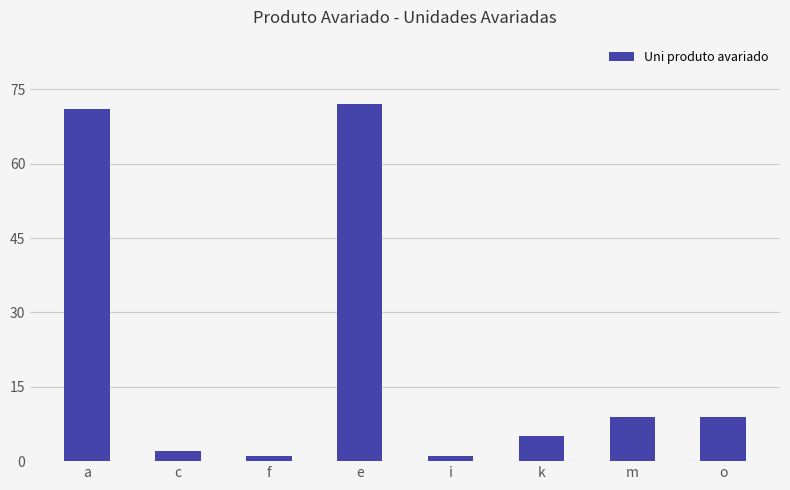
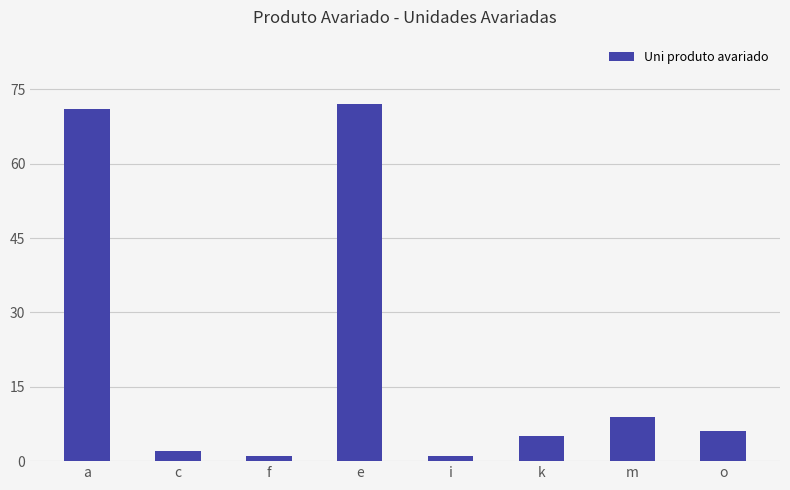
  {
    "a": 71,
    "c": 2,
    "f": 1,
    "e": 72,
    "i": 1,
    "k": 5,
    "m": 9,
-   "o": 9
+   "o": 6
  }
